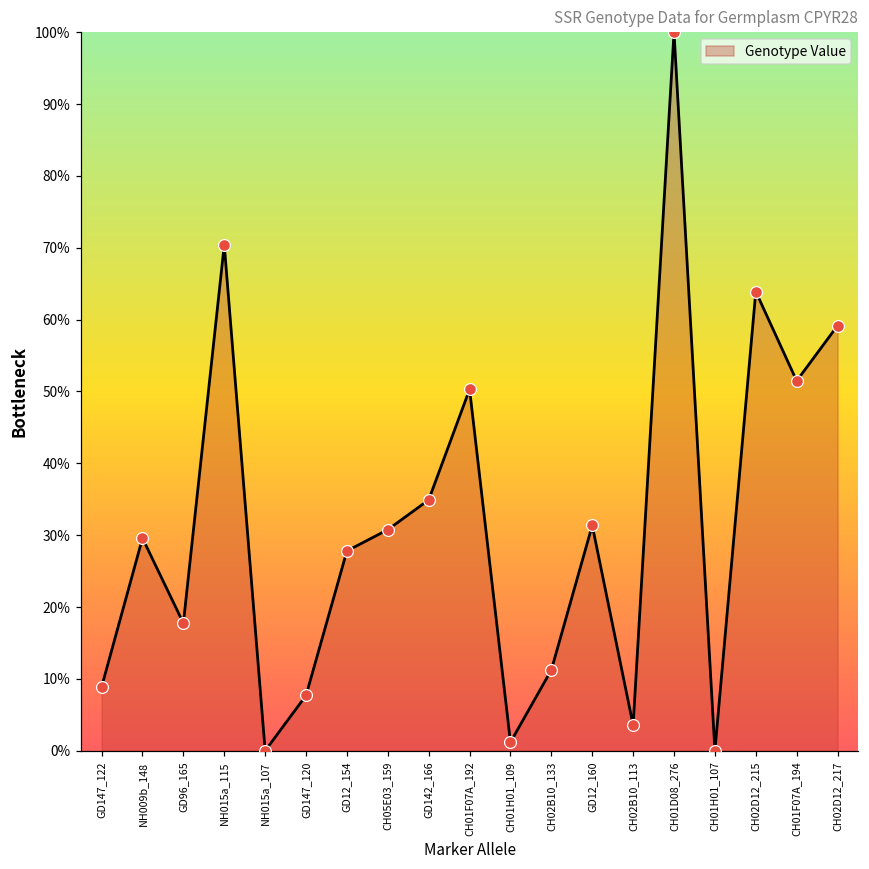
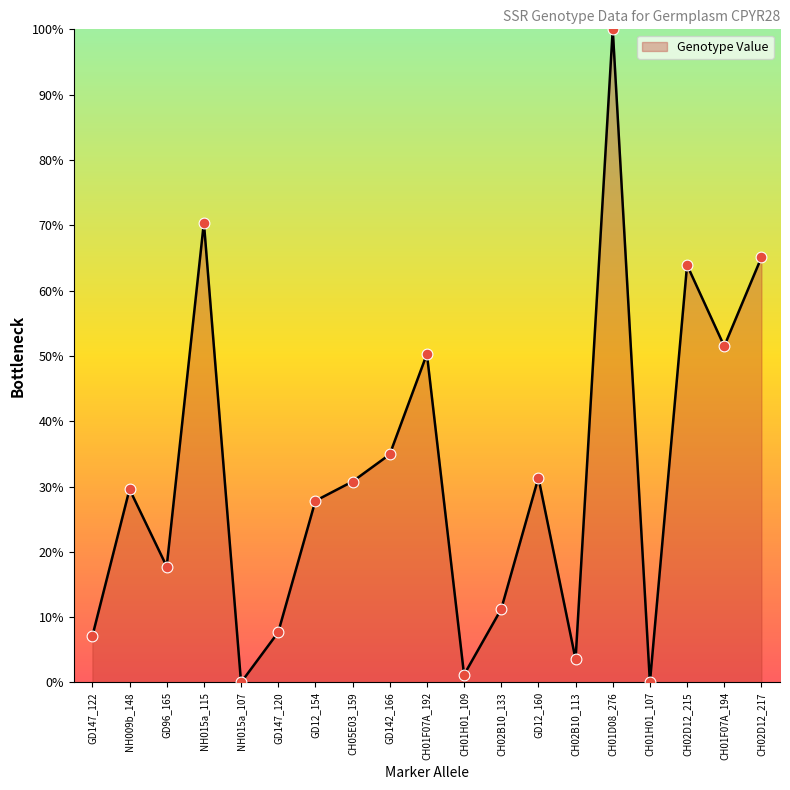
  {
-   "GD147_122": "9%",
+   "GD147_122": "7%",
    "NH009b_148": "30%",
    "GD96_165": "18%",
    "NH015a_115": "70%",
    "NH015a_107": "0%",
    "GD147_120": "8%",
    "GD12_154": "28%",
    "CH05E03_159": "31%",
    "GD142_166": "35%",
    "CH01F07A_192": "50%",
    "CH01H01_109": "1%",
    "CH02B10_133": "11%",
    "GD12_160": "31%",
    "CH02B10_113": "4%",
    "CH01D08_276": "100%",
    "CH01H01_107": "0%",
    "CH02D12_215": "64%",
    "CH01F07A_194": "51%",
-   "CH02D12_217": "59%"
+   "CH02D12_217": "65%"
  }
